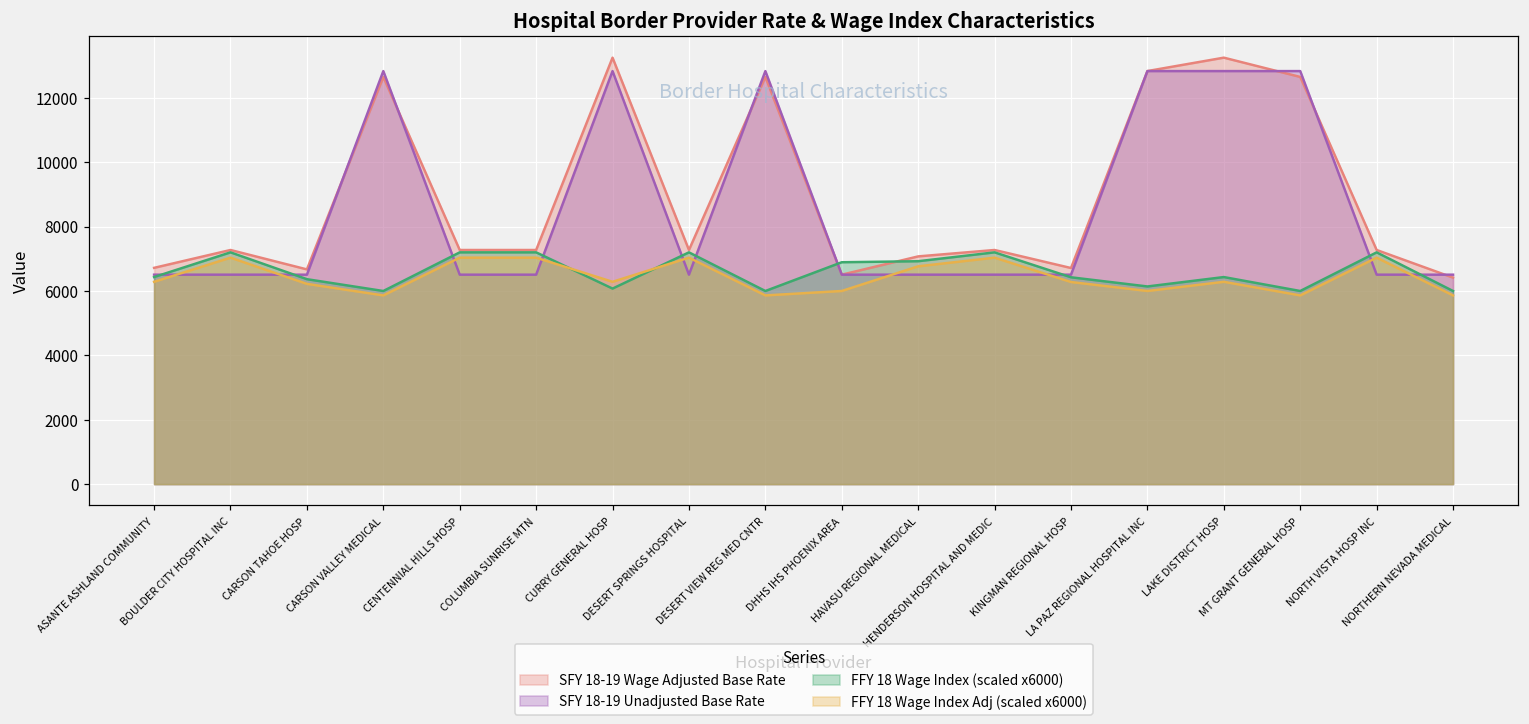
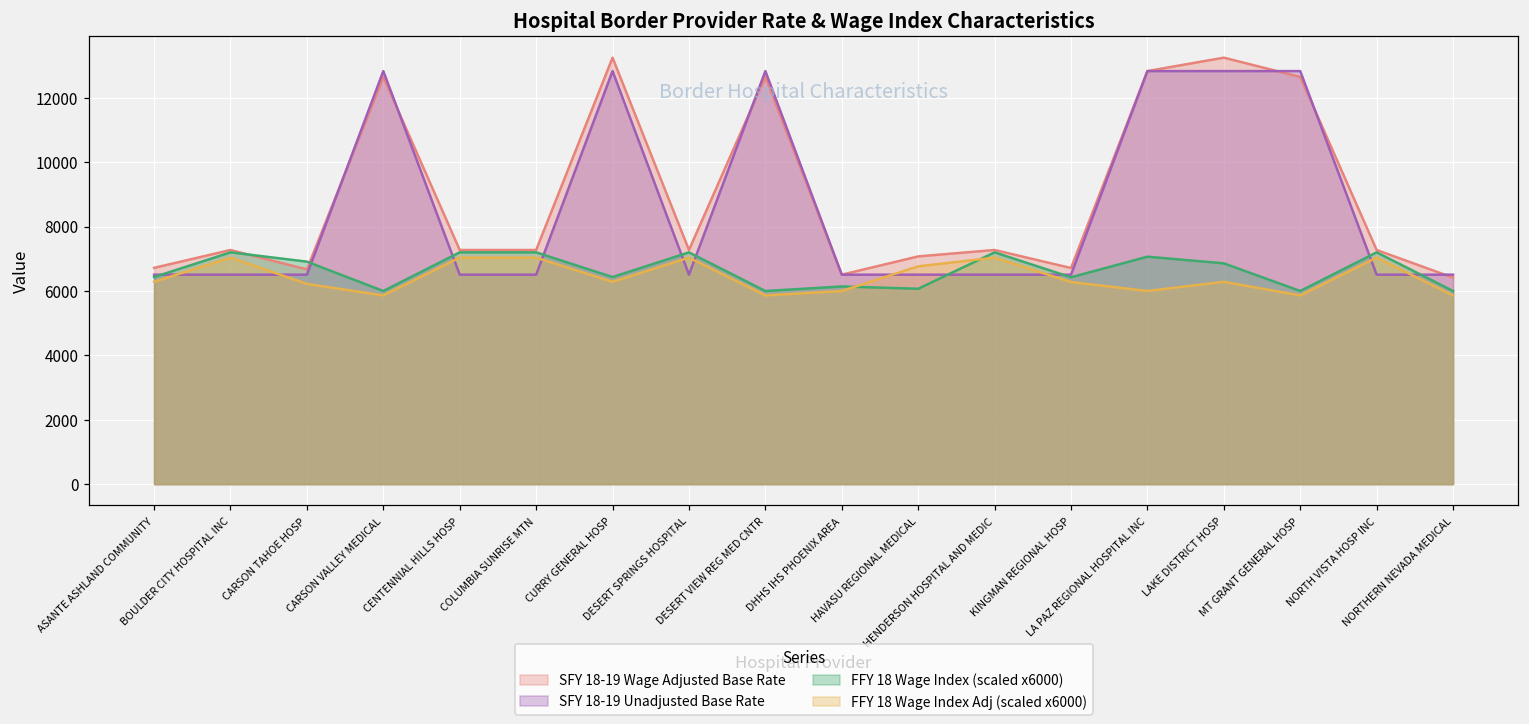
  {
    "FFY 18 Wage Index (scaled x6000)": {
-     "CARSON TAHOE HOSP": 6400,
+     "CARSON TAHOE HOSP": 6900,
      "CARSON VALLEY MEDICAL": 6000,
-     "CURRY GENERAL HOSP": 6100,
+     "CURRY GENERAL HOSP": 6400,
      "DESERT VIEW REG MED CNTR": 6000,
-     "DHHS IHS PHOENIX AREA": 6900,
-     "HAVASU REGIONAL MEDICAL": 6900,
-     "LA PAZ REGIONAL HOSPITAL INC": 6100,
-     "LAKE DISTRICT HOSP": 6400,
+     "DHHS IHS PHOENIX AREA": 6100,
+     "HAVASU REGIONAL MEDICAL": 6100,
+     "LA PAZ REGIONAL HOSPITAL INC": 7100,
+     "LAKE DISTRICT HOSP": 6900,
      "MT GRANT GENERAL HOSP": 6000,
      "NORTHERN NEVADA MEDICAL": 6000
    }
  }
